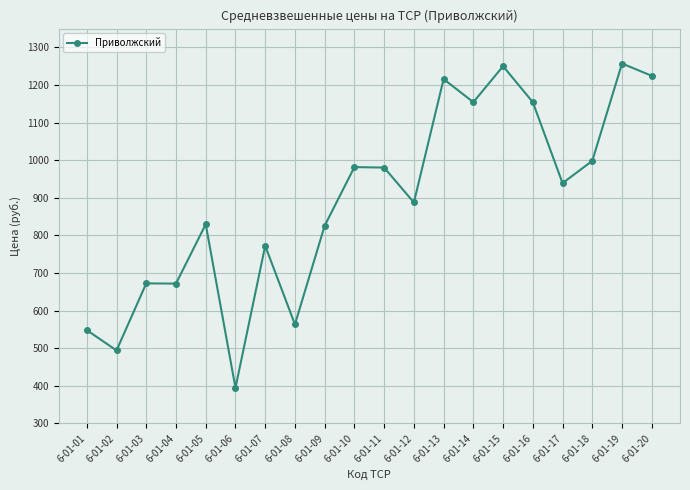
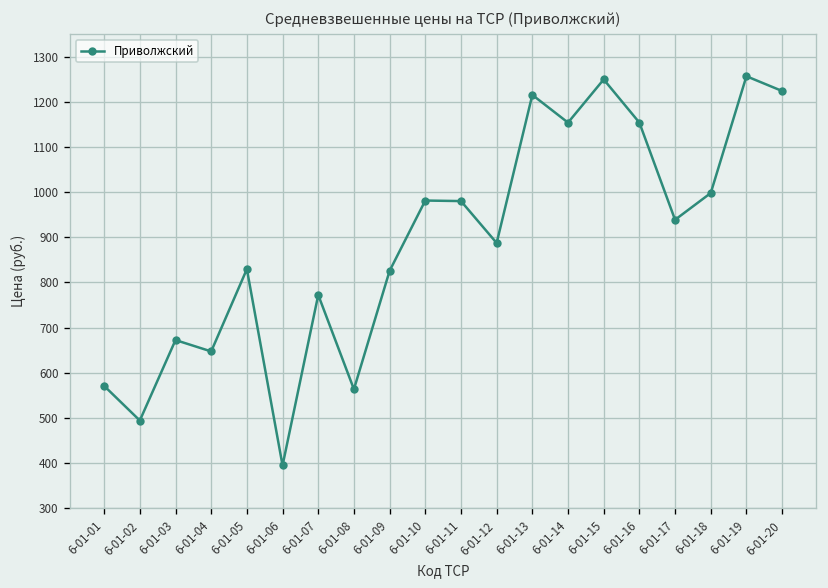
  {
-   "6-01-01": 550,
+   "6-01-01": 570,
    "6-01-02": 490,
    "6-01-03": 670,
-   "6-01-04": 670,
+   "6-01-04": 650,
    "6-01-05": 830,
    "6-01-06": 390,
    "6-01-07": 770,
    "6-01-08": 560,
    "6-01-09": 830,
    "6-01-10": 980,
    "6-01-11": 980,
    "6-01-12": 890,
    "6-01-13": 1220,
    "6-01-14": 1150,
    "6-01-15": 1250,
    "6-01-16": 1150,
    "6-01-17": 940,
    "6-01-18": 1000,
    "6-01-19": 1260,
    "6-01-20": 1220
  }
